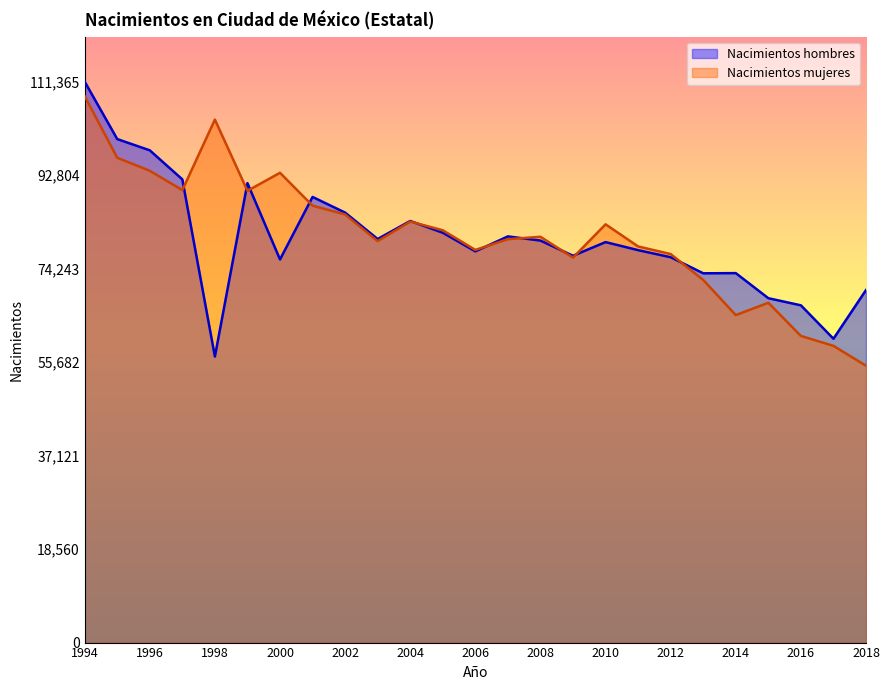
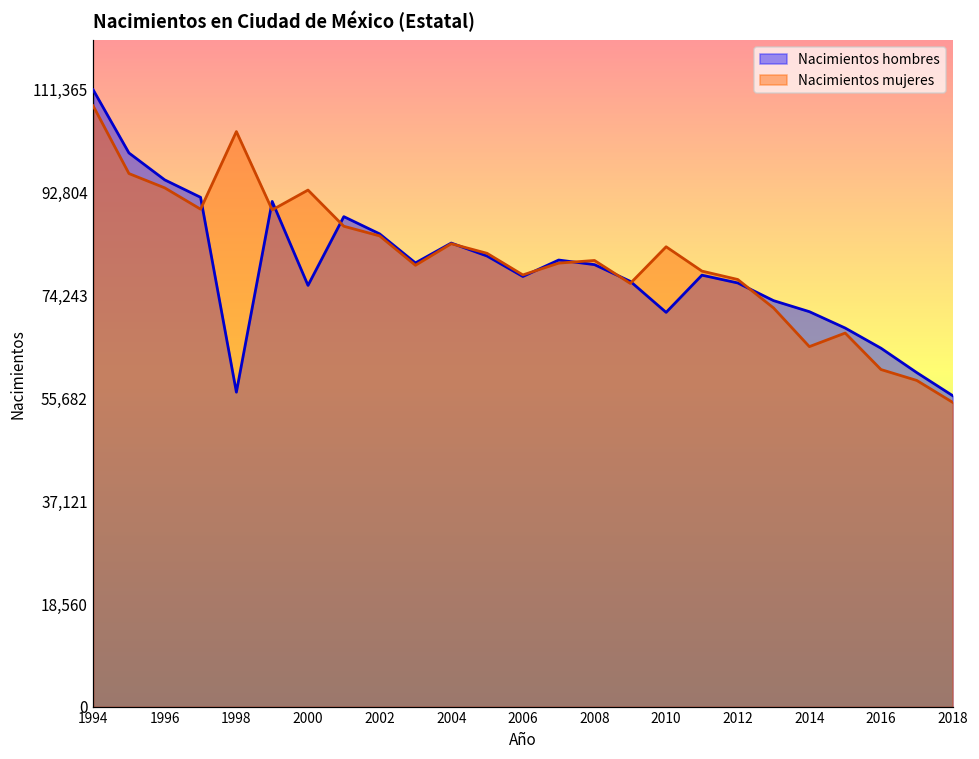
  {
    "Nacimientos hombres": {
      "1994": "111,000",
-     "1996": "98,000",
+     "1996": "95,000",
      "1998": "57,000",
      "2000": "76,000",
      "2008": "80,000",
-     "2010": "80,000",
+     "2010": "71,000",
      "2012": "77,000",
-     "2014": "73,000",
-     "2016": "67,000",
-     "2018": "70,000"
+     "2014": "71,000",
+     "2016": "65,000",
+     "2018": "56,000"
    },
    "Nacimientos mujeres": {
      "1994": "108,000",
      "1996": "94,000",
      "1998": "104,000",
      "2000": "93,000",
      "2008": "81,000",
      "2010": "83,000",
      "2012": "77,000",
      "2014": "65,000",
      "2016": "61,000",
      "2018": "55,000"
    }
  }
